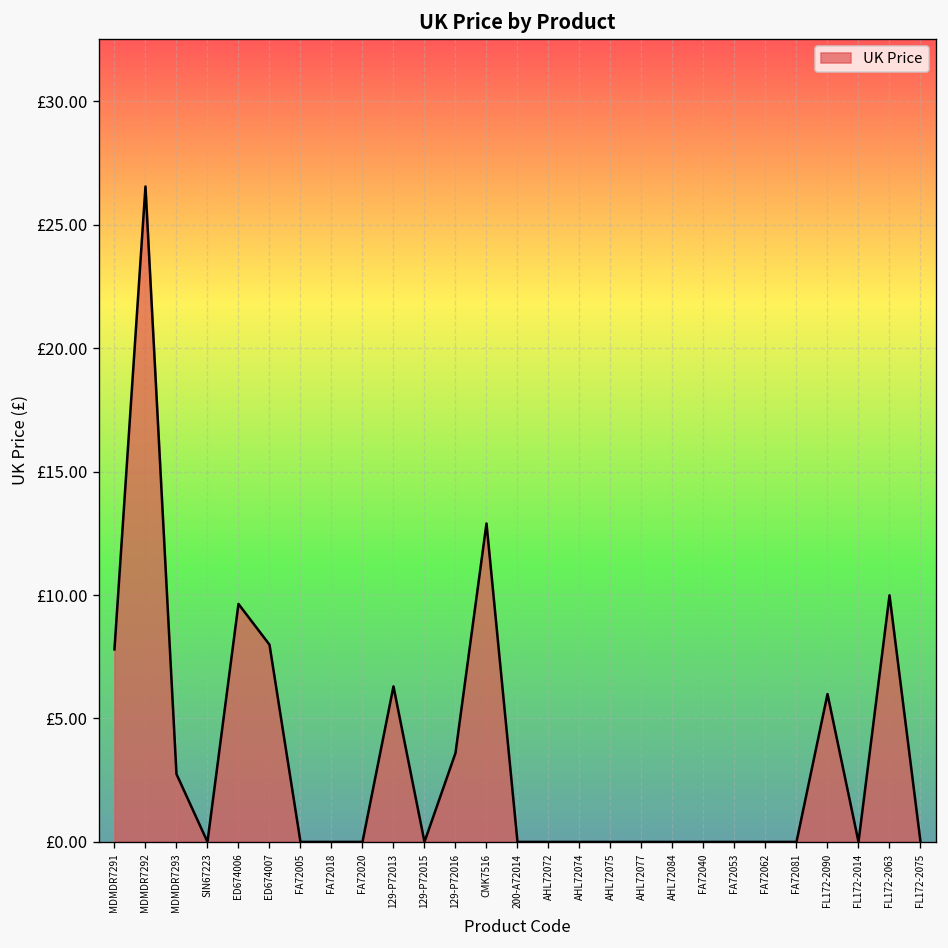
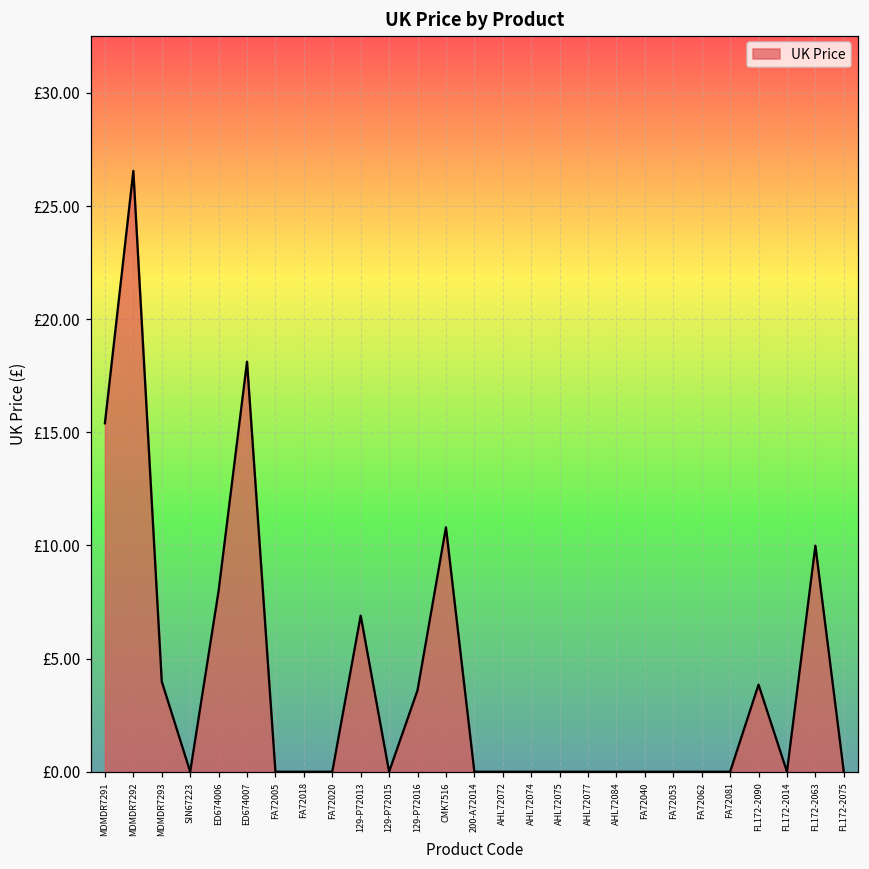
  {
-   "MDMDR7291": "£7.8",
+   "MDMDR7291": "£15.4",
    "MDMDR7292": "£26.6",
-   "MDMDR7293": "£2.8",
+   "MDMDR7293": "£4.0",
    "SIN67223": "£0.0",
-   "ED674006": "£9.6",
-   "ED674007": "£8.0",
+   "ED674006": "£8.0",
+   "ED674007": "£18.1",
    "FA72005": "£0.0",
    "FA72018": "£0.0",
    "FA72020": "£0.0",
-   "129-P72013": "£6.3",
+   "129-P72013": "£6.9",
    "129-P72015": "£0.0",
    "129-P72016": "£3.6",
-   "CMK7516": "£12.9",
+   "CMK7516": "£10.8",
    "200-A72014": "£0.0",
    "AHL72072": "£0.0",
    "AHL72074": "£0.0",
    "AHL72075": "£0.0",
    "AHL72077": "£0.0",
    "AHL72084": "£0.0",
    "FA72040": "£0.0",
    "FA72053": "£0.0",
    "FA72062": "£0.0",
    "FA72081": "£0.0",
-   "FL172-2090": "£6.0",
+   "FL172-2090": "£3.9",
    "FL172-2014": "£0.0",
    "FL172-2063": "£10.0",
    "FL172-2075": "£0.0"
  }
